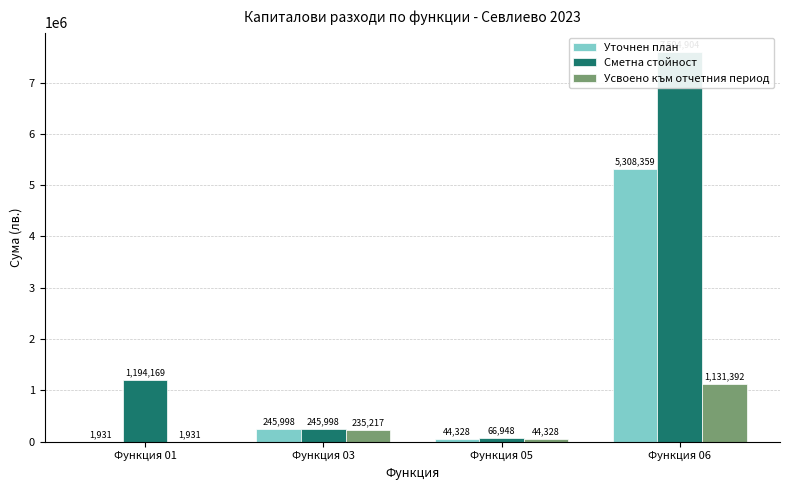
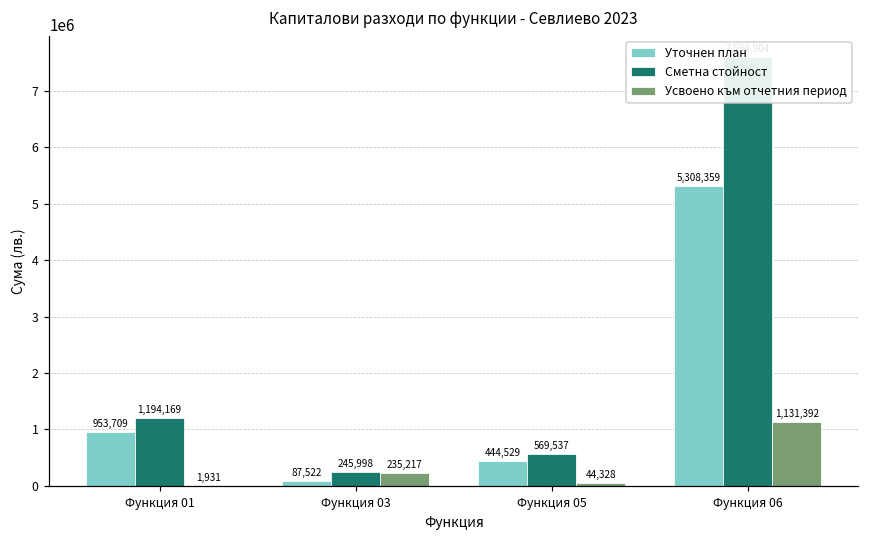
  {
    "Уточнен план": {
-     "Функция 01": "1,931",
-     "Функция 03": "245,998",
-     "Функция 05": "44,328",
+     "Функция 01": "953,709",
+     "Функция 03": "87,522",
+     "Функция 05": "444,529",
      "Функция 06": "5,308,359"
    },
    "Сметна стойност": {
      "Функция 01": "1,194,169",
      "Функция 03": "245,998",
-     "Функция 05": "66,948"
+     "Функция 05": "569,537"
    },
    "Усвоено към отчетния период": {
      "Функция 01": "1,931",
      "Функция 03": "235,217",
      "Функция 05": "44,328",
      "Функция 06": "1,131,392"
    }
  }
